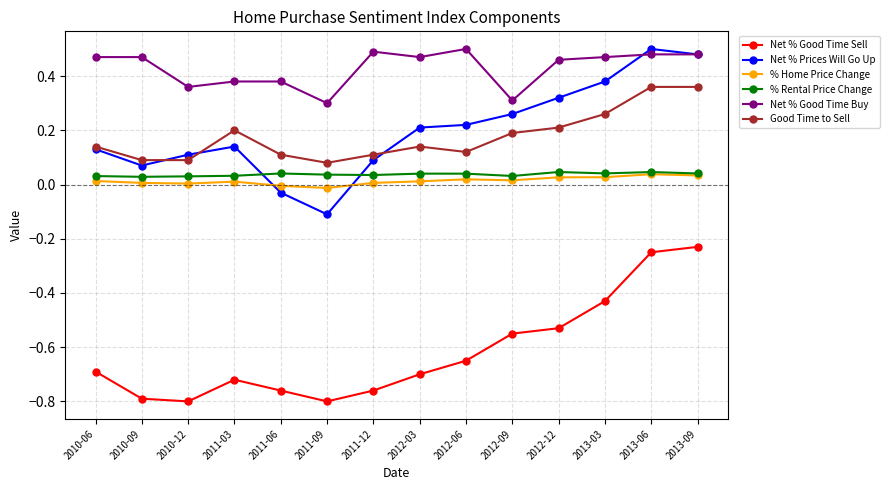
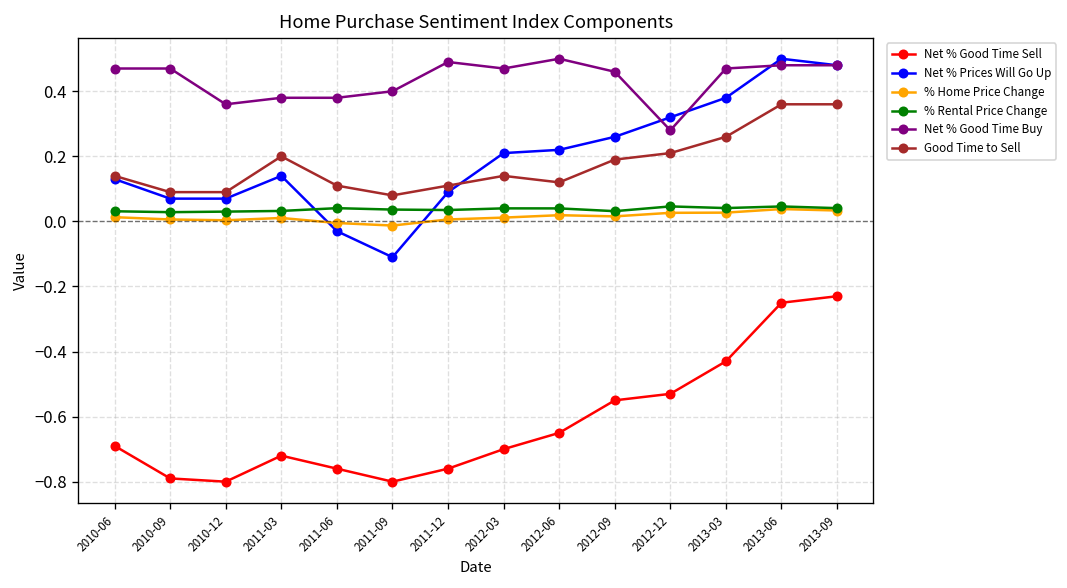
  {
    "Net % Good Time Sell": {
      "2010-06": -0.69,
      "2010-09": -0.79,
      "2010-12": -0.80,
      "2011-03": -0.72,
      "2011-06": -0.76,
      "2011-09": -0.80,
      "2011-12": -0.76,
      "2012-03": -0.70,
      "2012-06": -0.65,
      "2012-09": -0.55,
      "2012-12": -0.53,
      "2013-03": -0.43,
      "2013-06": -0.25,
      "2013-09": -0.23
    },
    "Net % Prices Will Go Up": {
      "2010-06": 0.13,
      "2010-09": 0.07,
-     "2010-12": 0.11,
+     "2010-12": 0.07,
      "2011-03": 0.14,
      "2011-06": -0.03,
      "2011-09": -0.11,
      "2011-12": 0.09,
      "2012-03": 0.21,
      "2012-06": 0.22,
      "2012-09": 0.26,
      "2012-12": 0.32,
      "2013-03": 0.38,
      "2013-06": 0.50
    },
    "% Home Price Change": {
      "2010-06": 0.01,
      "2010-09": 0.01,
      "2010-12": 0.00,
      "2011-03": 0.01,
      "2011-06": 0.00,
      "2011-09": -0.01,
      "2011-12": 0.01,
      "2012-03": 0.01,
      "2012-06": 0.02,
      "2012-09": 0.02,
      "2012-12": 0.03,
      "2013-03": 0.03
    },
    "% Rental Price Change": {
      "2010-06": 0.03,
      "2010-09": 0.03,
      "2010-12": 0.03,
      "2011-03": 0.03,
      "2011-06": 0.04,
      "2011-09": 0.04,
      "2011-12": 0.04,
      "2012-03": 0.04,
      "2012-06": 0.04,
      "2012-09": 0.03,
      "2012-12": 0.05,
      "2013-03": 0.04
    },
    "Net % Good Time Buy": {
      "2010-06": 0.47,
      "2010-09": 0.47,
      "2010-12": 0.36,
      "2011-03": 0.38,
      "2011-06": 0.38,
-     "2011-09": 0.3,
+     "2011-09": 0.4,
      "2011-12": 0.49,
      "2012-03": 0.47,
      "2012-06": 0.50,
-     "2012-09": 0.31,
-     "2012-12": 0.46,
+     "2012-09": 0.46,
+     "2012-12": 0.28,
      "2013-03": 0.47,
      "2013-06": 0.48
    },
    "Good Time to Sell": {
      "2010-06": 0.14,
      "2010-09": 0.09,
      "2010-12": 0.09,
      "2011-03": 0.20,
      "2011-06": 0.11,
      "2011-09": 0.08,
      "2011-12": 0.11,
      "2012-03": 0.14,
      "2012-06": 0.12,
      "2012-09": 0.19,
      "2012-12": 0.21,
      "2013-03": 0.26,
      "2013-06": 0.36,
      "2013-09": 0.36
    }
  }
